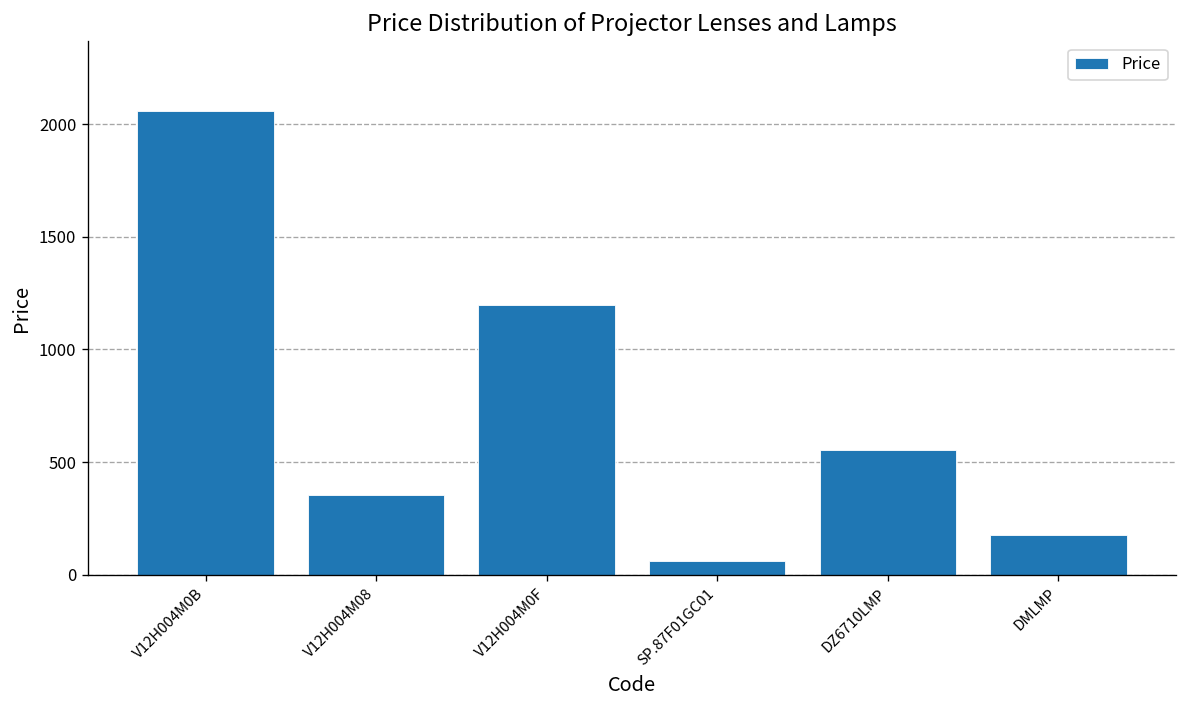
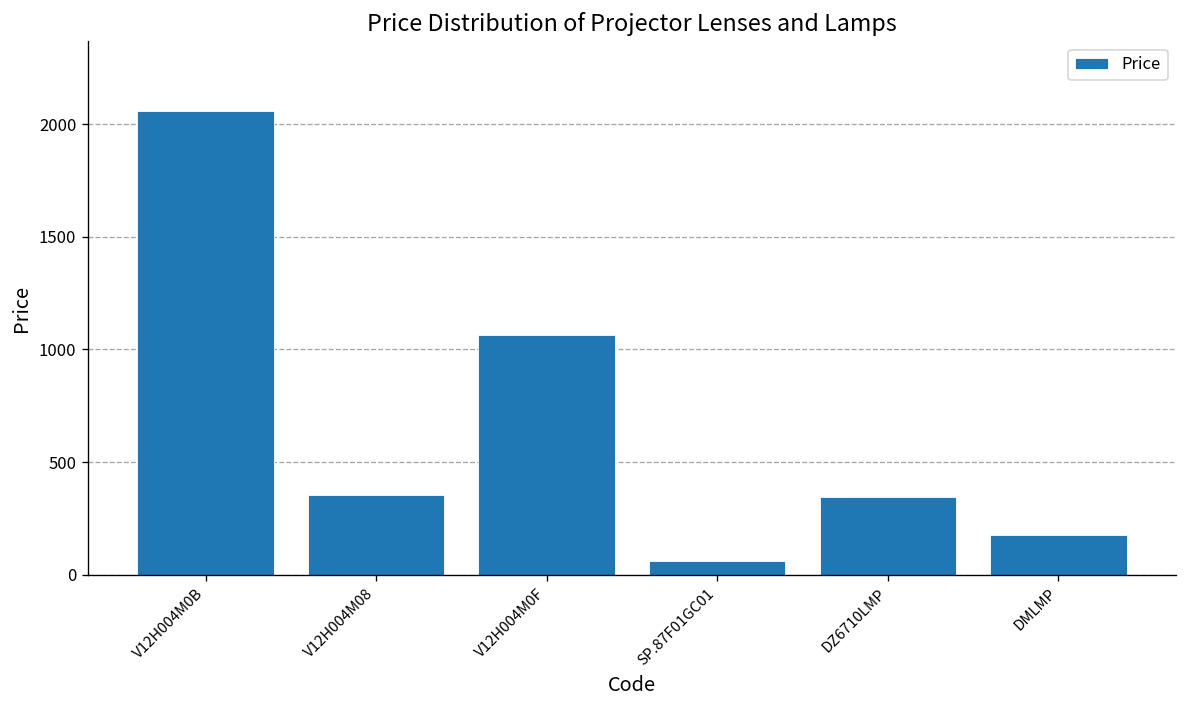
  {
    "V12H004M0B": 2060,
    "V12H004M08": 360,
-   "V12H004M0F": 1200,
+   "V12H004M0F": 1070,
    "SP.87F01GC01": 60,
-   "DZ6710LMP": 550,
+   "DZ6710LMP": 350,
    "DMLMP": 180
  }
